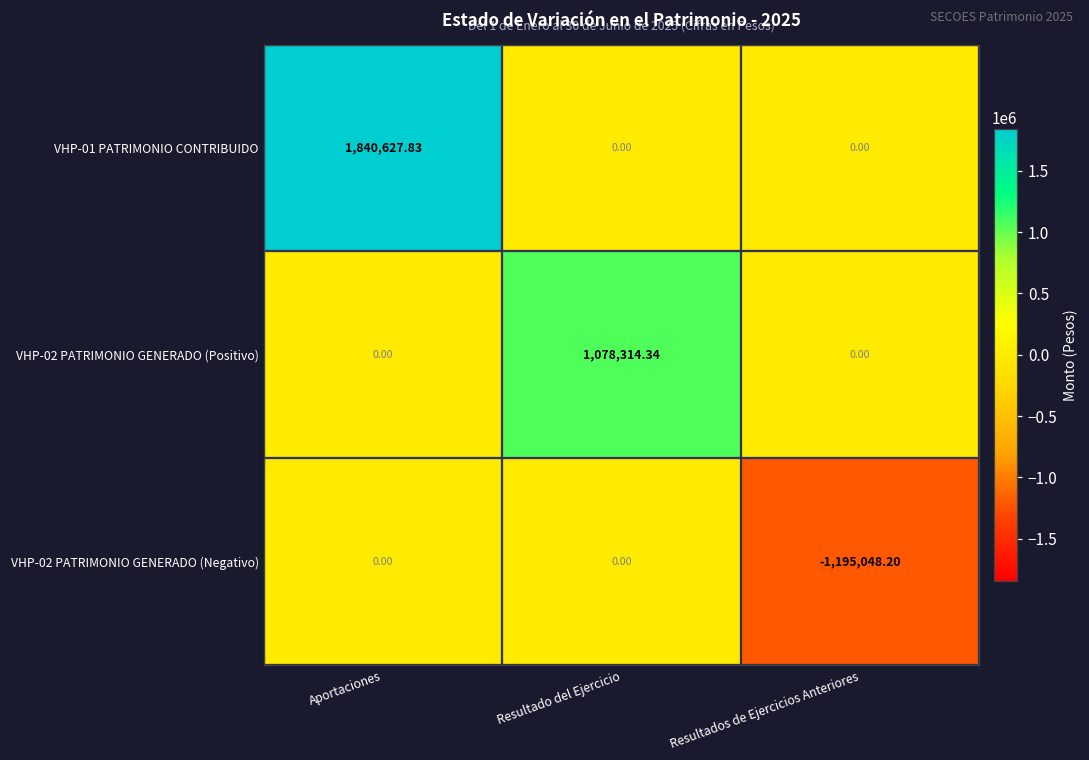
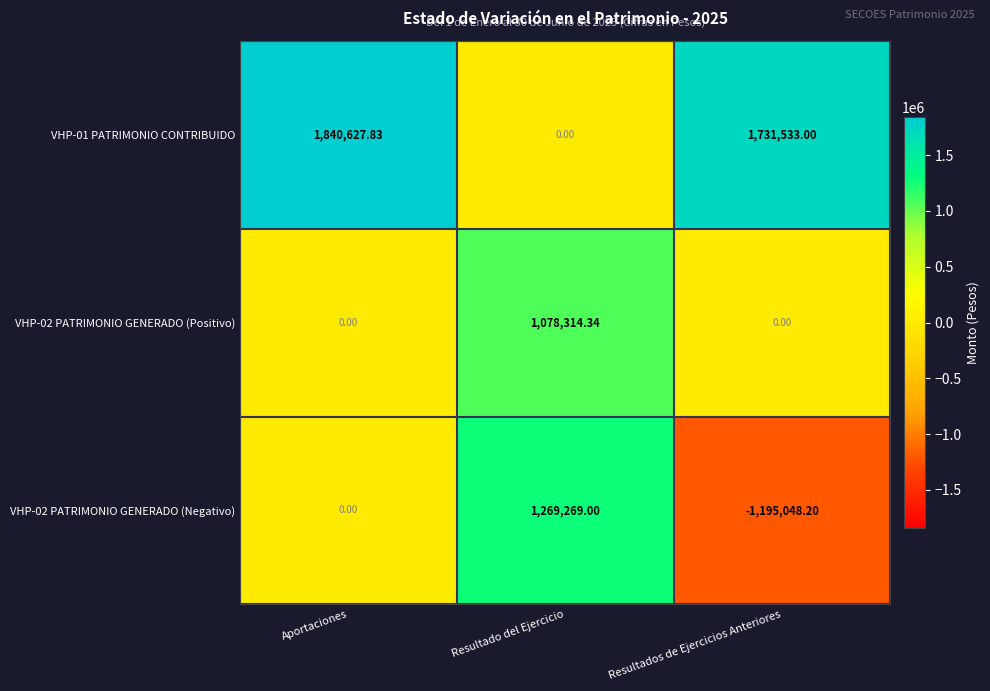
  {
    "VHP-01 PATRIMONIO CONTRIBUIDO": {
      "Aportaciones": "1,840,627.83",
      "Resultado del Ejercicio": "0.00",
-     "Resultados de Ejercicios Anteriores": "0.00"
+     "Resultados de Ejercicios Anteriores": "1,731,533.00"
    },
    "VHP-02 PATRIMONIO GENERADO (Positivo)": {
      "Aportaciones": "0.00",
      "Resultado del Ejercicio": "1,078,314.34",
      "Resultados de Ejercicios Anteriores": "0.00"
    },
    "VHP-02 PATRIMONIO GENERADO (Negativo)": {
      "Aportaciones": "0.00",
-     "Resultado del Ejercicio": "0.00",
+     "Resultado del Ejercicio": "1,269,269.00",
      "Resultados de Ejercicios Anteriores": "-1,195,048.20"
    }
  }
